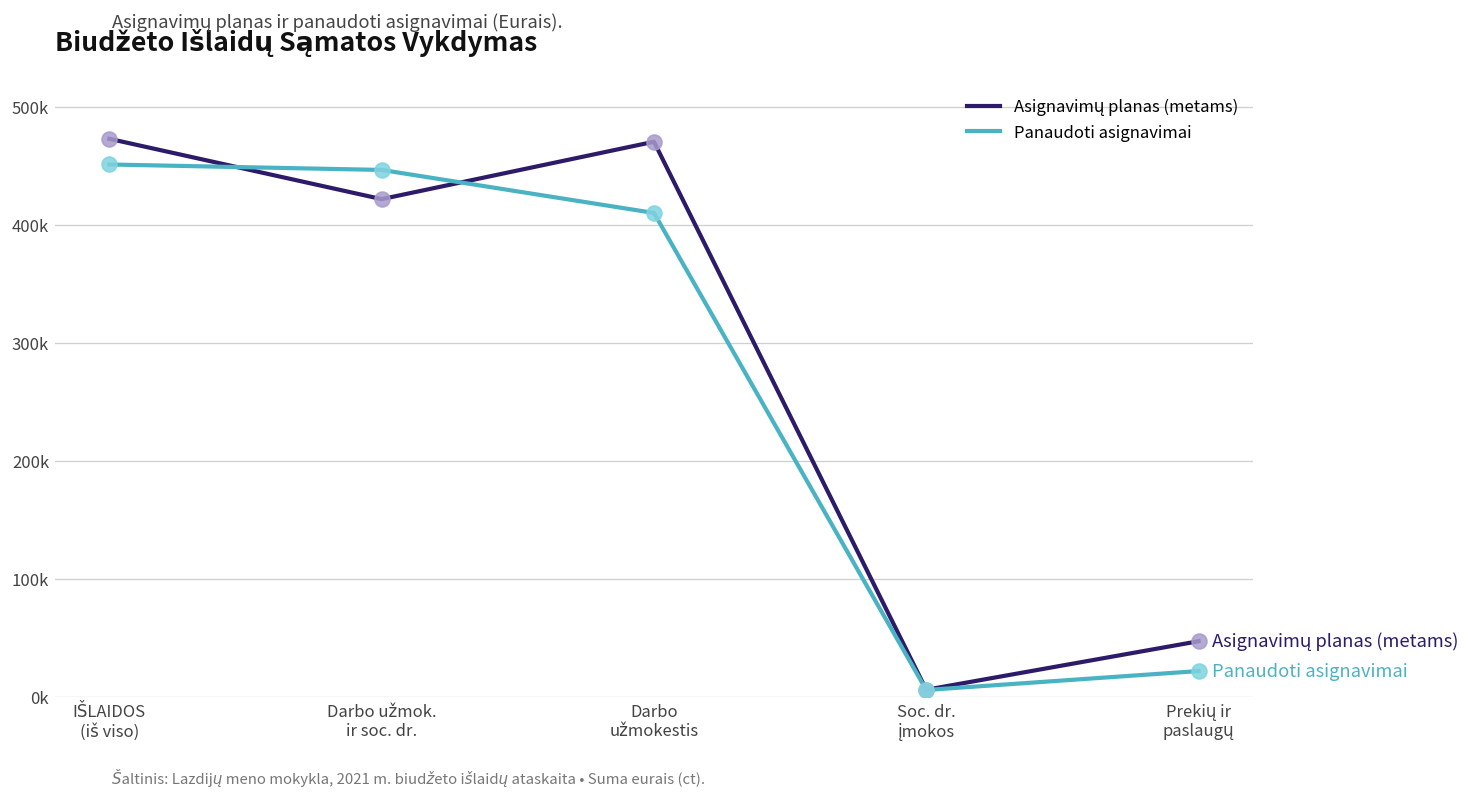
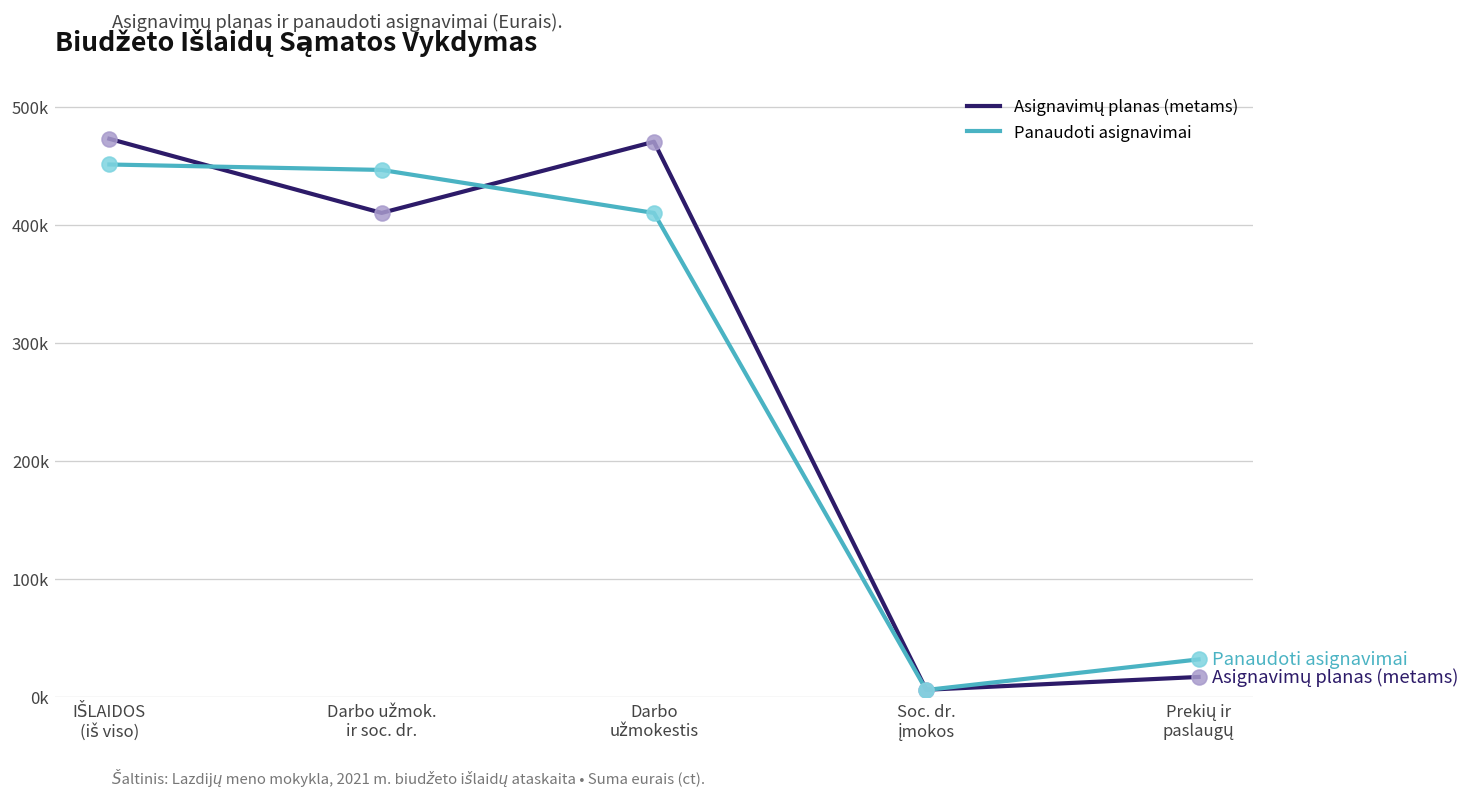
  {
    "Asignavimų planas (metams)": {
      "IŠLAIDOS (iš viso)": 470000,
-     "Darbo užmok. ir soc. dr.": 420000,
+     "Darbo užmok. ir soc. dr.": 410000,
      "Darbo užmokestis": 470000,
-     "Prekių ir paslaugų": 50000
+     "Prekių ir paslaugų": 20000
    },
    "Panaudoti asignavimai": {
      "IŠLAIDOS (iš viso)": 450000,
      "Darbo užmok. ir soc. dr.": 450000,
      "Darbo užmokestis": 410000,
-     "Prekių ir paslaugų": 20000
+     "Prekių ir paslaugų": 30000
    }
  }
